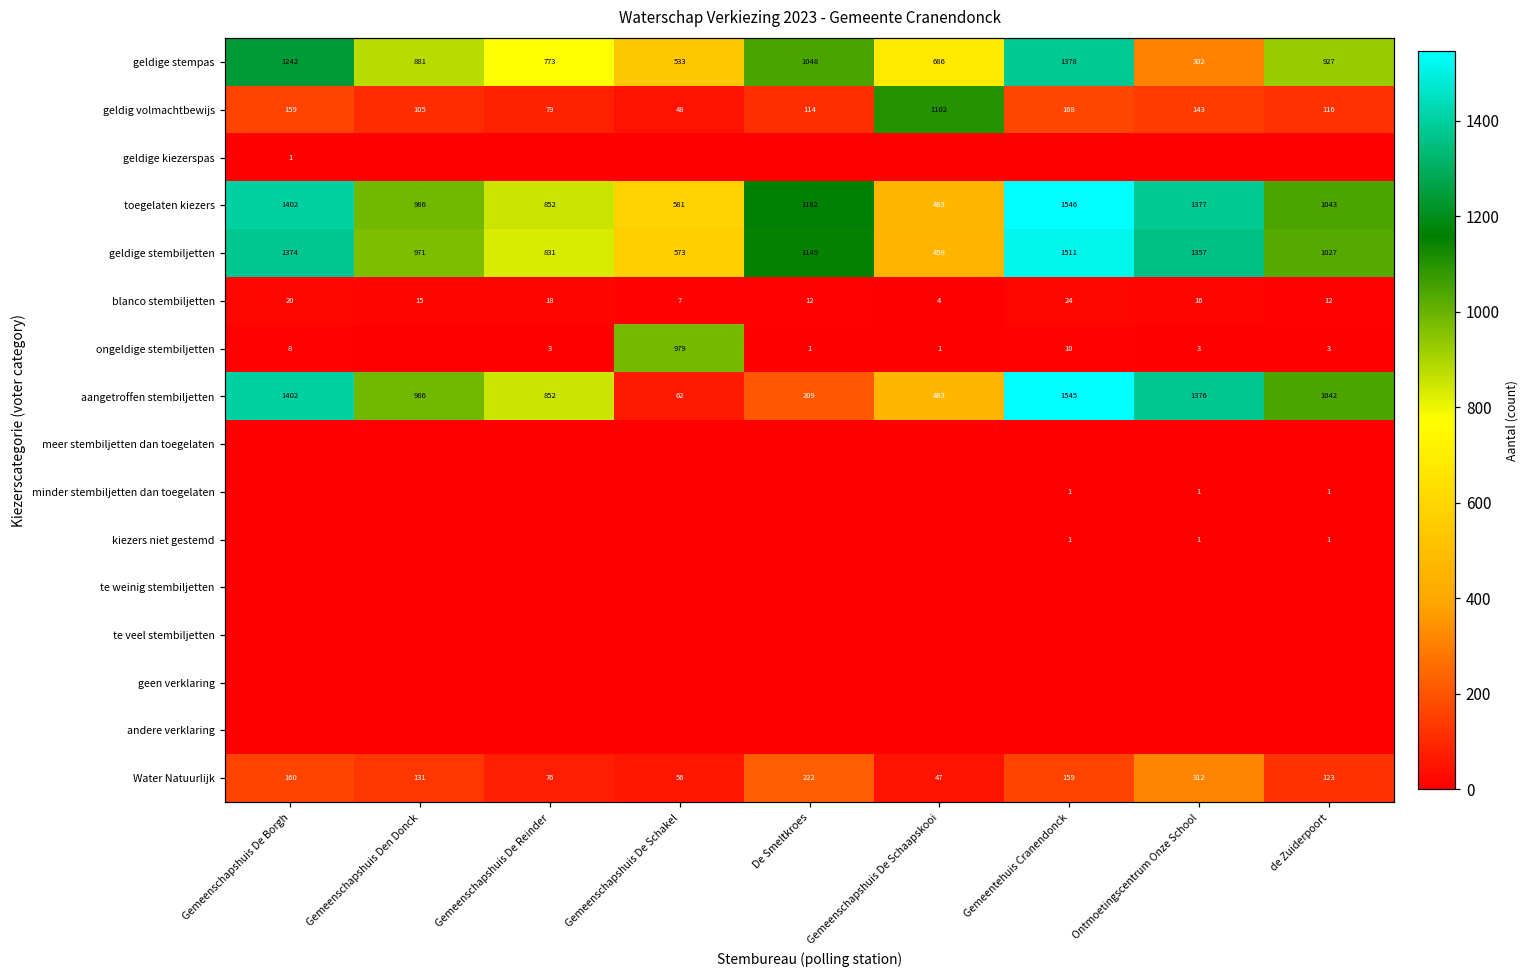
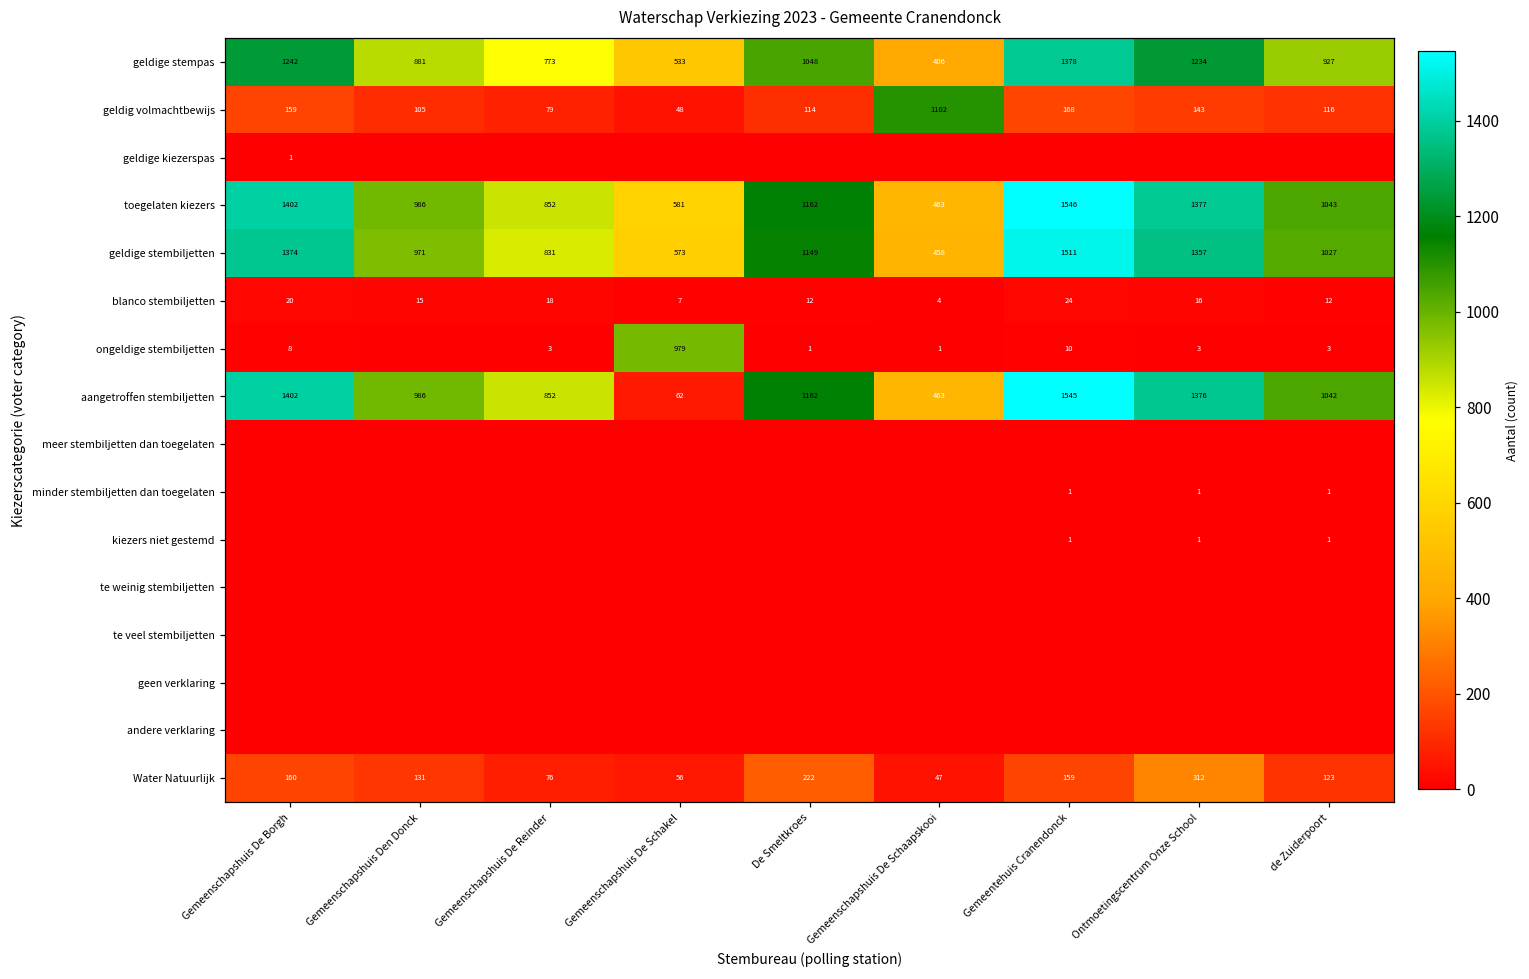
  {
    "geldige stempas": {
      "Gemeenschapshuis De Borgh": 1242,
      "Gemeenschapshuis Den Donck": 881,
      "Gemeenschapshuis De Reinder": 773,
      "Gemeenschapshuis De Schakel": 533,
      "De Smeltkroes": 1048,
-     "Gemeenschapshuis De Schaapskooi": 686,
+     "Gemeenschapshuis De Schaapskooi": 406,
      "Gemeentehuis Cranendonck": 1378,
-     "Ontmoetingscentrum Onze School": 302,
+     "Ontmoetingscentrum Onze School": 1234,
      "de Zuiderpoort": 927
    },
    "geldig volmachtbewijs": {
      "Gemeenschapshuis De Borgh": 159,
      "Gemeenschapshuis Den Donck": 105,
      "Gemeenschapshuis De Reinder": 79,
      "Gemeenschapshuis De Schakel": 48,
      "De Smeltkroes": 114,
      "Gemeenschapshuis De Schaapskooi": 1102,
      "Gemeentehuis Cranendonck": 168,
      "Ontmoetingscentrum Onze School": 143,
      "de Zuiderpoort": 116
    },
    "geldige kiezerspas": {
      "Gemeenschapshuis De Borgh": 1
    },
    "toegelaten kiezers": {
      "Gemeenschapshuis De Borgh": 1402,
      "Gemeenschapshuis Den Donck": 986,
      "Gemeenschapshuis De Reinder": 852,
      "Gemeenschapshuis De Schakel": 581,
      "De Smeltkroes": 1162,
      "Gemeenschapshuis De Schaapskooi": 463,
      "Gemeentehuis Cranendonck": 1546,
      "Ontmoetingscentrum Onze School": 1377,
      "de Zuiderpoort": 1043
    },
    "geldige stembiljetten": {
      "Gemeenschapshuis De Borgh": 1374,
      "Gemeenschapshuis Den Donck": 971,
      "Gemeenschapshuis De Reinder": 831,
      "Gemeenschapshuis De Schakel": 573,
      "De Smeltkroes": 1149,
      "Gemeenschapshuis De Schaapskooi": 458,
      "Gemeentehuis Cranendonck": 1511,
      "Ontmoetingscentrum Onze School": 1357,
      "de Zuiderpoort": 1027
    },
    "blanco stembiljetten": {
      "Gemeenschapshuis De Borgh": 20,
      "Gemeenschapshuis Den Donck": 15,
      "Gemeenschapshuis De Reinder": 18,
      "Gemeenschapshuis De Schakel": 7,
      "De Smeltkroes": 12,
      "Gemeenschapshuis De Schaapskooi": 4,
      "Gemeentehuis Cranendonck": 24,
      "Ontmoetingscentrum Onze School": 16,
      "de Zuiderpoort": 12
    },
    "ongeldige stembiljetten": {
      "Gemeenschapshuis De Borgh": 8,
      "Gemeenschapshuis De Reinder": 3,
      "Gemeenschapshuis De Schakel": 979,
      "De Smeltkroes": 1,
      "Gemeenschapshuis De Schaapskooi": 1,
      "Gemeentehuis Cranendonck": 10,
      "Ontmoetingscentrum Onze School": 3,
      "de Zuiderpoort": 3
    },
    "aangetroffen stembiljetten": {
      "Gemeenschapshuis De Borgh": 1402,
      "Gemeenschapshuis Den Donck": 986,
      "Gemeenschapshuis De Reinder": 852,
      "Gemeenschapshuis De Schakel": 62,
-     "De Smeltkroes": 209,
+     "De Smeltkroes": 1162,
      "Gemeenschapshuis De Schaapskooi": 463,
      "Gemeentehuis Cranendonck": 1545,
      "Ontmoetingscentrum Onze School": 1376,
      "de Zuiderpoort": 1042
    },
    "minder stembiljetten dan toegelaten": {
      "Gemeentehuis Cranendonck": 1,
      "Ontmoetingscentrum Onze School": 1,
      "de Zuiderpoort": 1
    },
    "kiezers niet gestemd": {
      "Gemeentehuis Cranendonck": 1,
      "Ontmoetingscentrum Onze School": 1,
      "de Zuiderpoort": 1
    },
    "Water Natuurlijk": {
      "Gemeenschapshuis De Borgh": 160,
      "Gemeenschapshuis Den Donck": 131,
      "Gemeenschapshuis De Reinder": 76,
      "Gemeenschapshuis De Schakel": 56,
      "De Smeltkroes": 222,
      "Gemeenschapshuis De Schaapskooi": 47,
      "Gemeentehuis Cranendonck": 159,
      "Ontmoetingscentrum Onze School": 312,
      "de Zuiderpoort": 123
    }
  }
